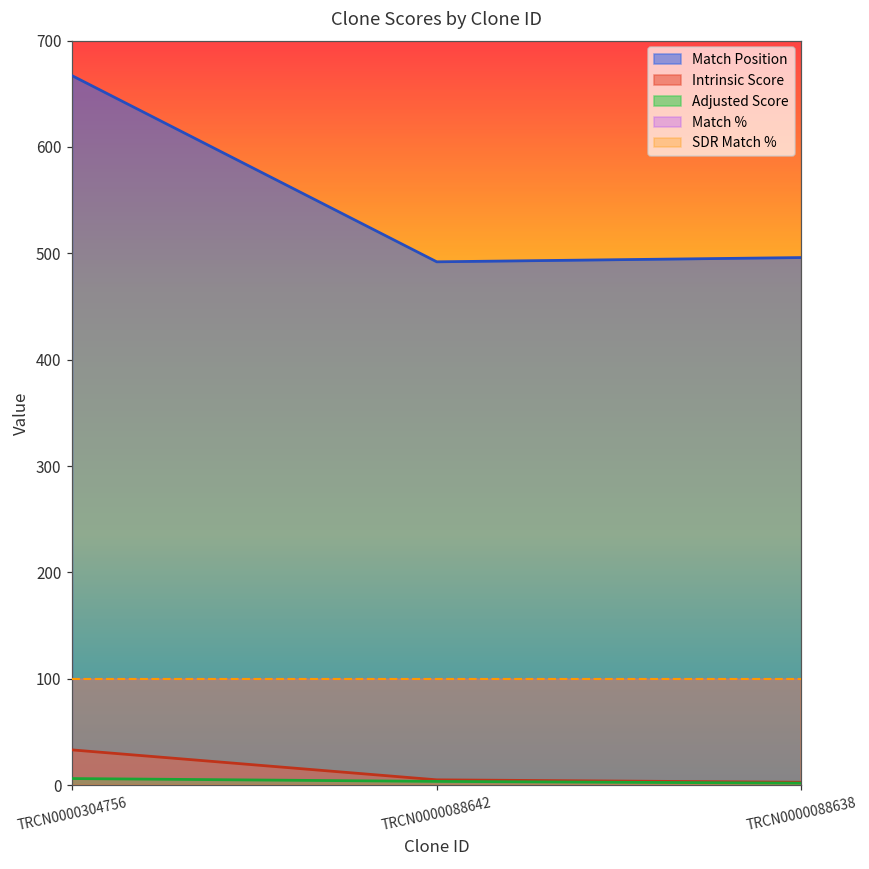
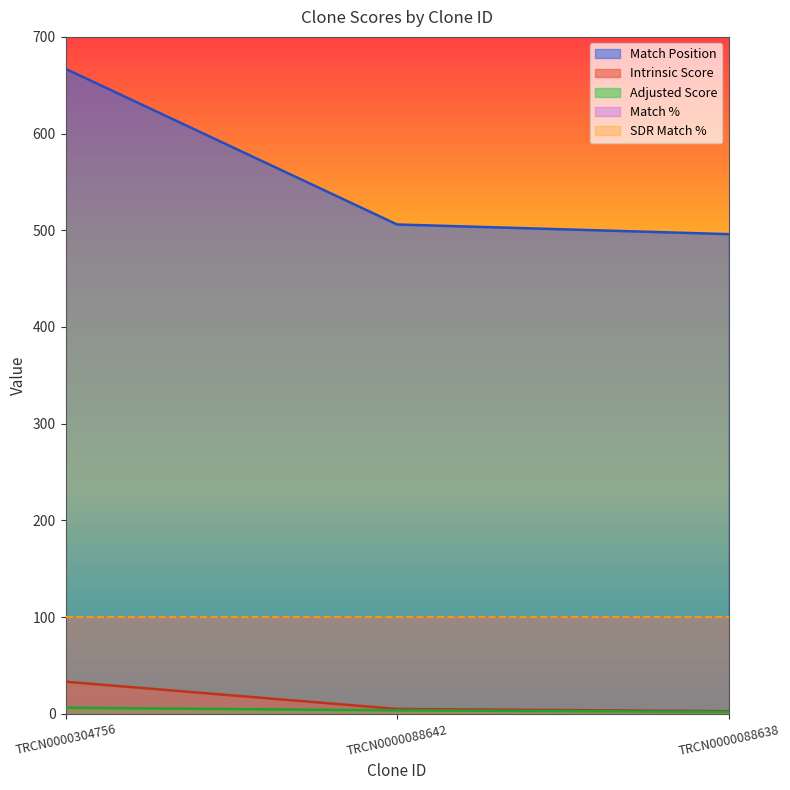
  {
    "Match Position": {
      "TRCN0000304756": 670,
-     "TRCN0000088642": 490,
+     "TRCN0000088642": 510,
      "TRCN0000088638": 500
    },
    "Intrinsic Score": {
      "TRCN0000304756": 30
    },
    "Adjusted Score": {
      "TRCN0000304756": 10
    },
    "SDR Match %": {
      "TRCN0000304756": 100,
      "TRCN0000088642": 100,
      "TRCN0000088638": 100
    }
  }
